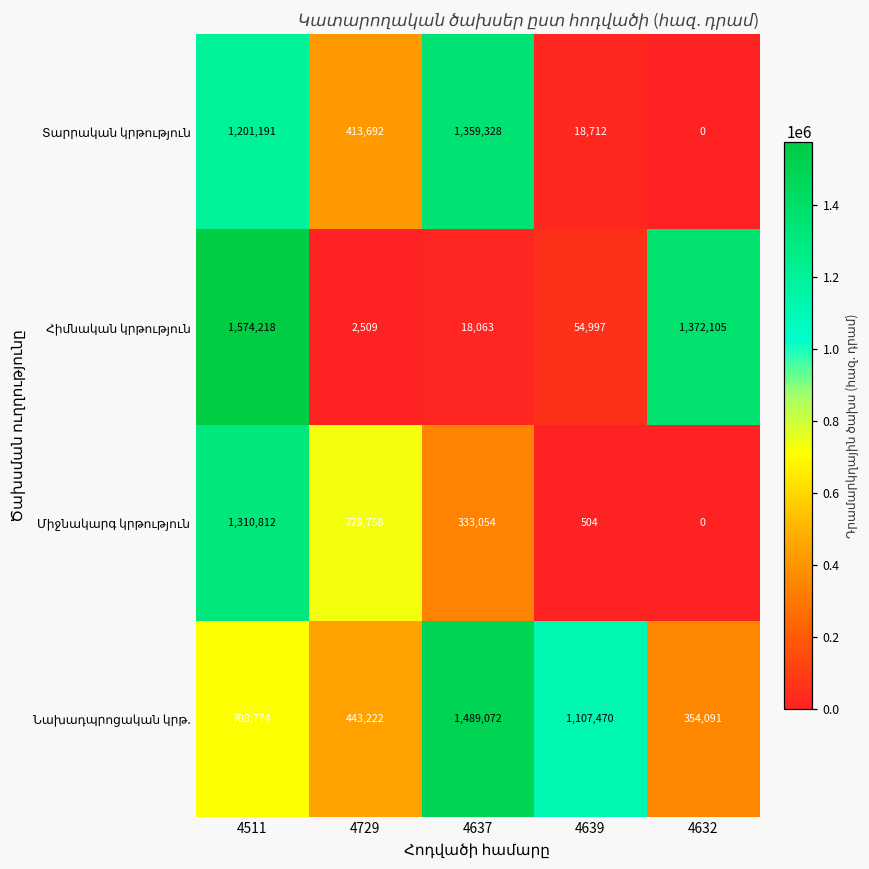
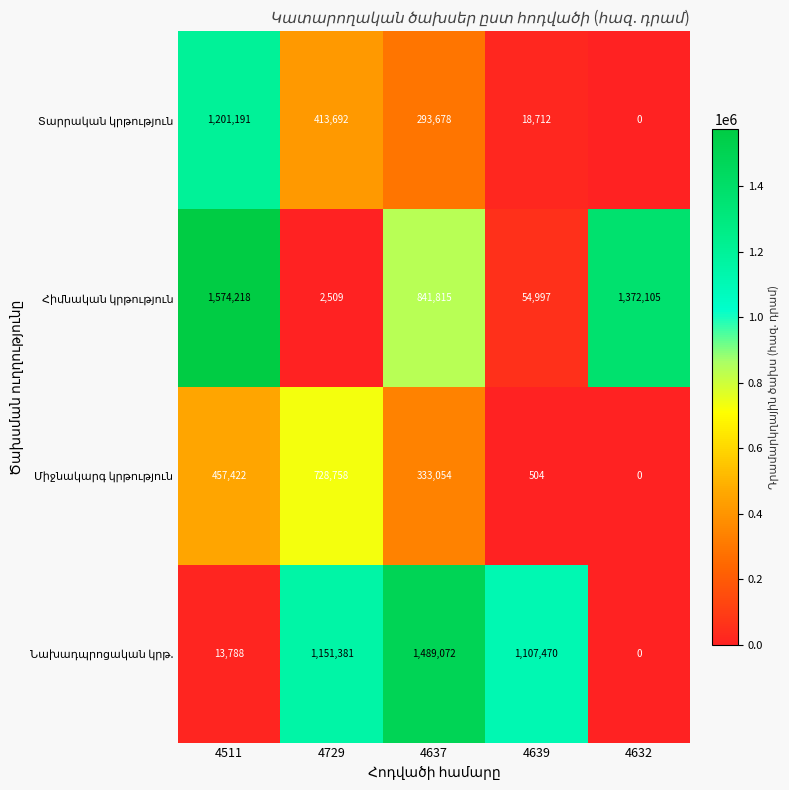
  {
    "Տարրական կրթություն": {
      "4511": "1,201,191",
      "4729": "413,692",
-     "4637": "1,359,328",
+     "4637": "293,678",
      "4639": "18,712",
      "4632": "0"
    },
    "Հիմնական կրթություն": {
      "4511": "1,574,218",
      "4729": "2,509",
-     "4637": "18,063",
+     "4637": "841,815",
      "4639": "54,997",
      "4632": "1,372,105"
    },
    "Միջնակարգ կրթություն": {
-     "4511": "1,310,812",
+     "4511": "457,422",
      "4729": "728,758",
      "4637": "333,054",
      "4639": "504",
      "4632": "0"
    },
    "Նախադպրոցական կրթ.": {
-     "4511": "708,774",
-     "4729": "443,222",
+     "4511": "13,788",
+     "4729": "1,151,381",
      "4637": "1,489,072",
      "4639": "1,107,470",
-     "4632": "354,091"
+     "4632": "0"
    }
  }
